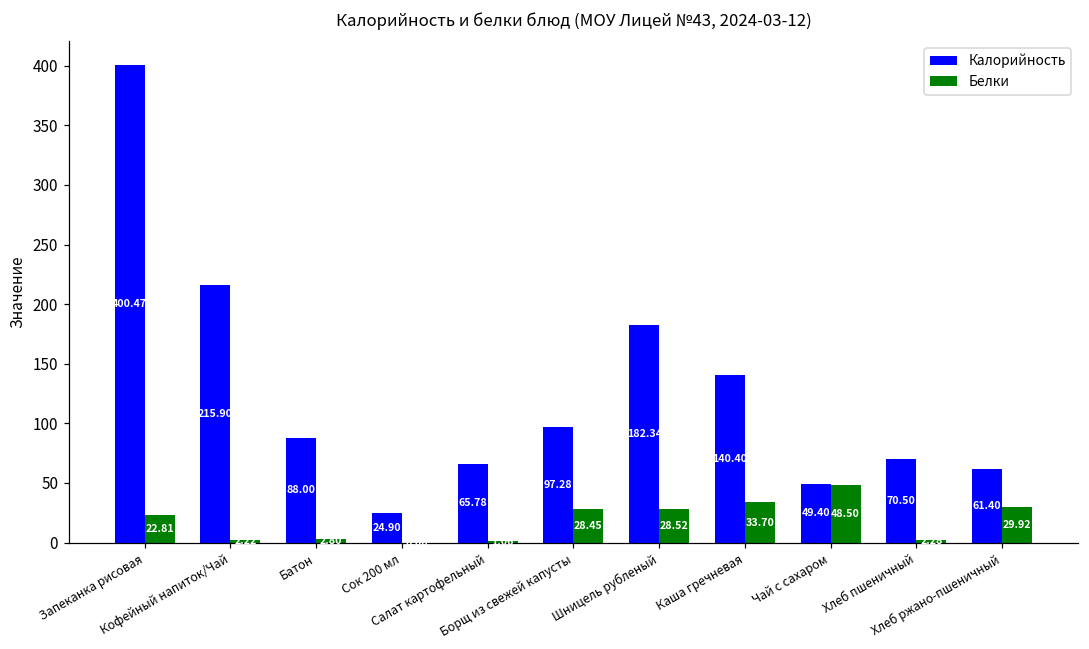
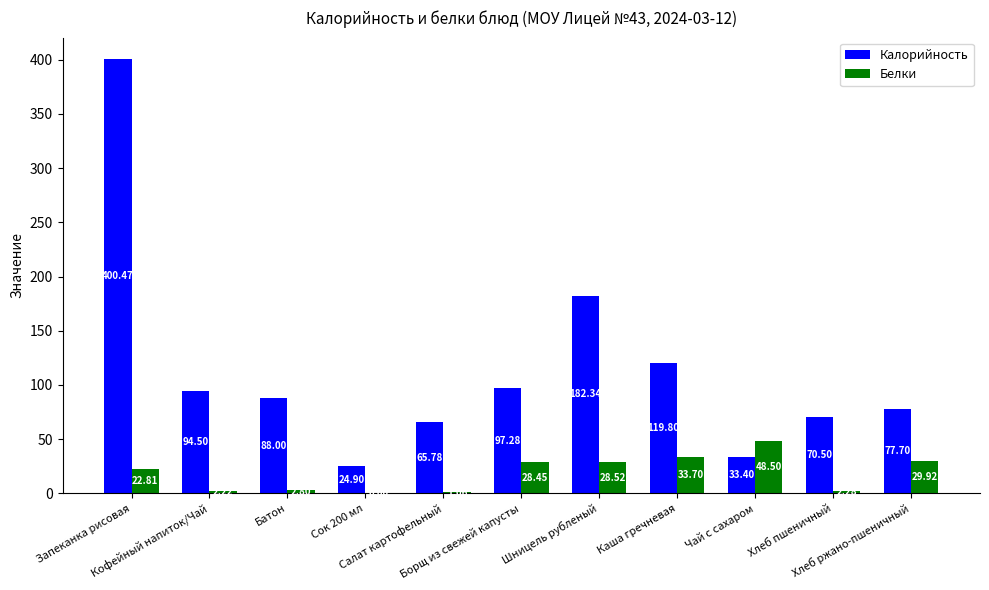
  {
    "Калорийность": {
      "Запеканка рисовая": 400.47,
-     "Кофейный напиток/Чай": 215.90,
+     "Кофейный напиток/Чай": 94.50,
      "Батон": 88.00,
      "Сок 200 мл": 24.90,
      "Салат картофельный": 65.78,
      "Борщ из свежей капусты": 97.28,
      "Шницель рубленый": 182.34,
-     "Каша гречневая": 140.40,
-     "Чай с сахаром": 49.40,
+     "Каша гречневая": 119.80,
+     "Чай с сахаром": 33.40,
      "Хлеб пшеничный": 70.50,
-     "Хлеб ржано-пшеничный": 61.40
+     "Хлеб ржано-пшеничный": 77.70
    },
    "Белки": {
      "Запеканка рисовая": 22.81,
      "Борщ из свежей капусты": 28.45,
      "Шницель рубленый": 28.52,
      "Каша гречневая": 33.70,
      "Чай с сахаром": 48.50,
      "Хлеб ржано-пшеничный": 29.92
    }
  }
